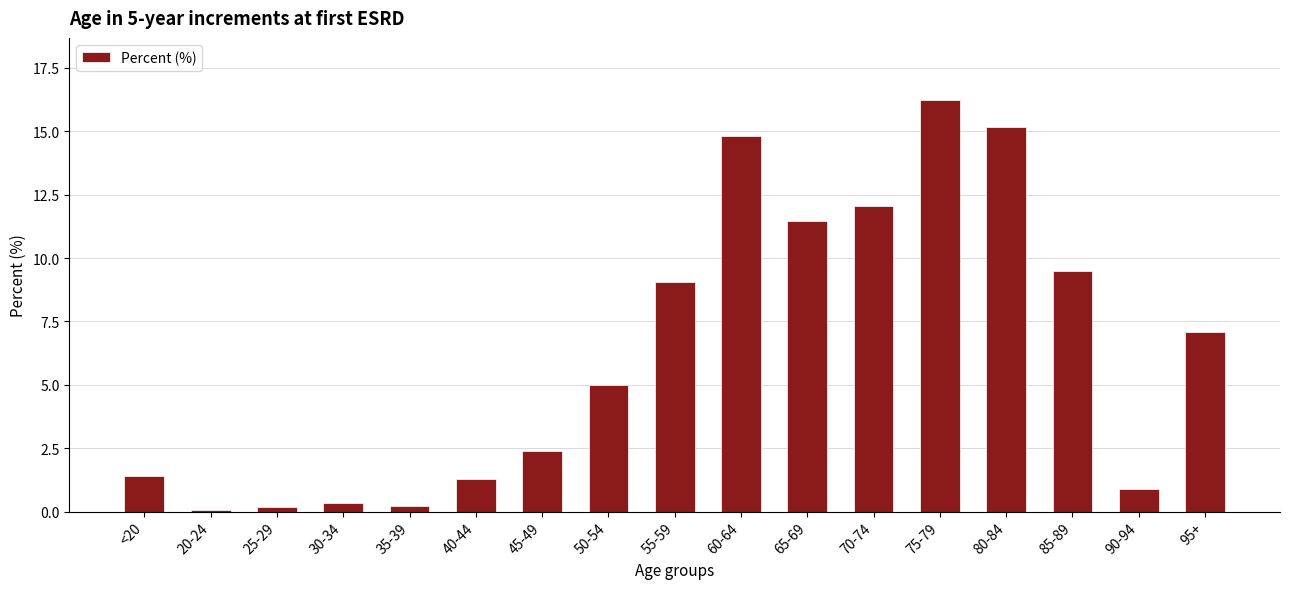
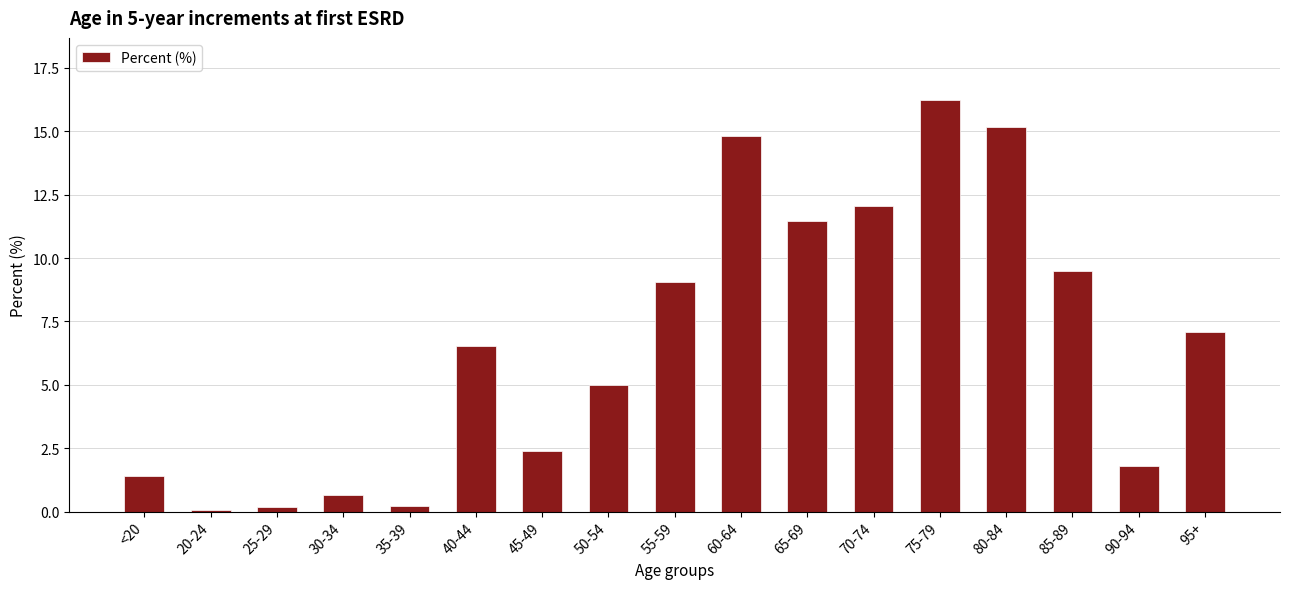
  {
    "<20": 1.4,
    "25-29": 0.2,
-   "30-34": 0.3,
+   "30-34": 0.7,
    "35-39": 0.2,
-   "40-44": 1.3,
+   "40-44": 6.5,
    "45-49": 2.4,
    "50-54": 5.0,
    "55-59": 9.0,
    "60-64": 14.8,
    "65-69": 11.5,
    "70-74": 12.1,
    "75-79": 16.3,
    "80-84": 15.2,
    "85-89": 9.5,
-   "90-94": 0.9,
+   "90-94": 1.8,
    "95+": 7.1
  }
